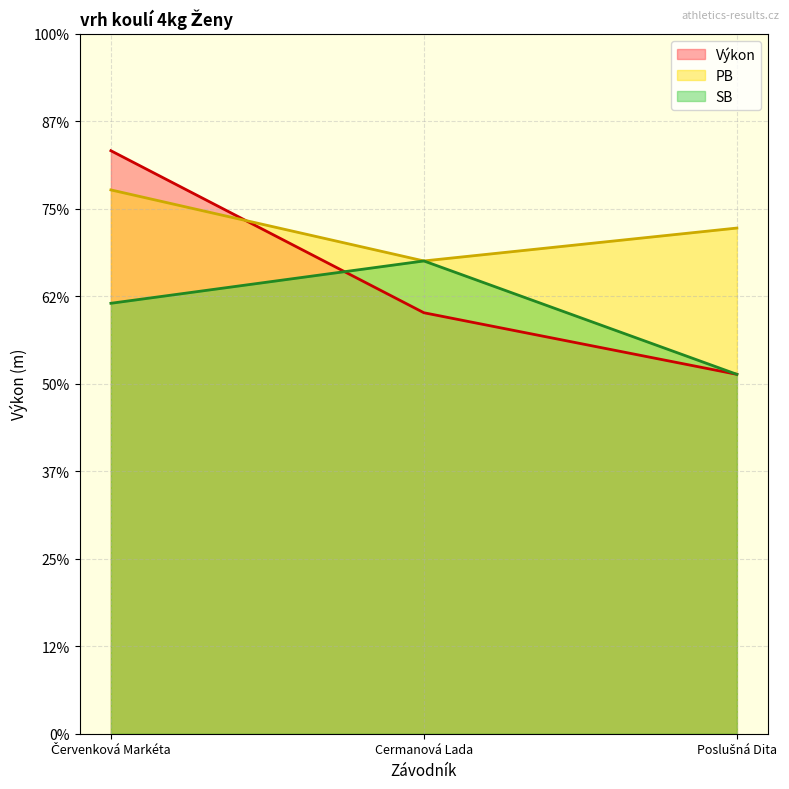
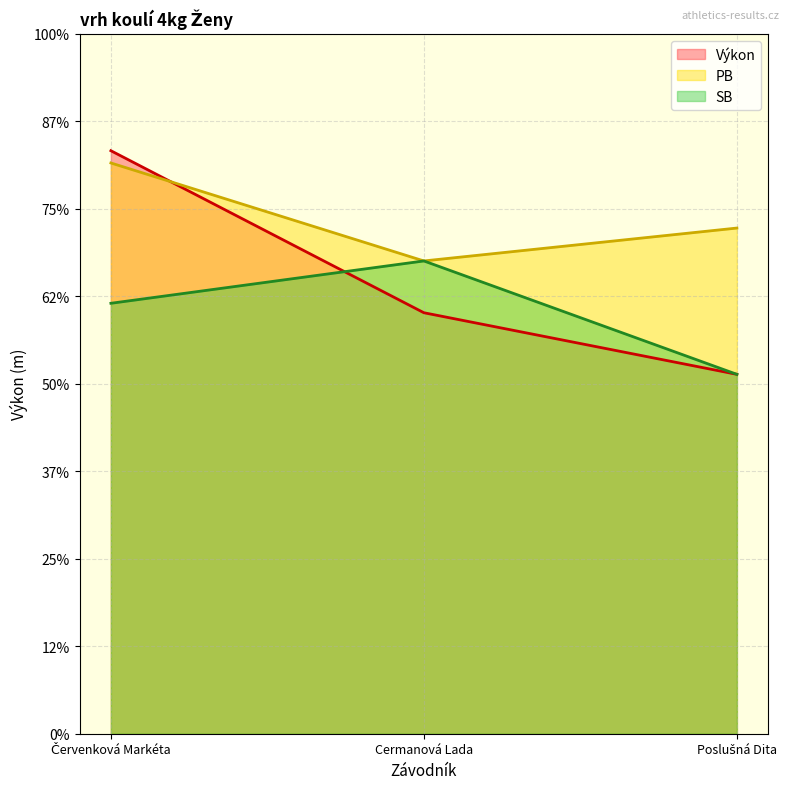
  {
    "Výkon": {
      "Červenková Markéta": "83%",
      "Cermanová Lada": "60%"
    },
    "PB": {
-     "Červenková Markéta": "78%",
+     "Červenková Markéta": "82%",
      "Poslušná Dita": "72%"
    },
    "SB": {
      "Červenková Markéta": "62%"
    }
  }
